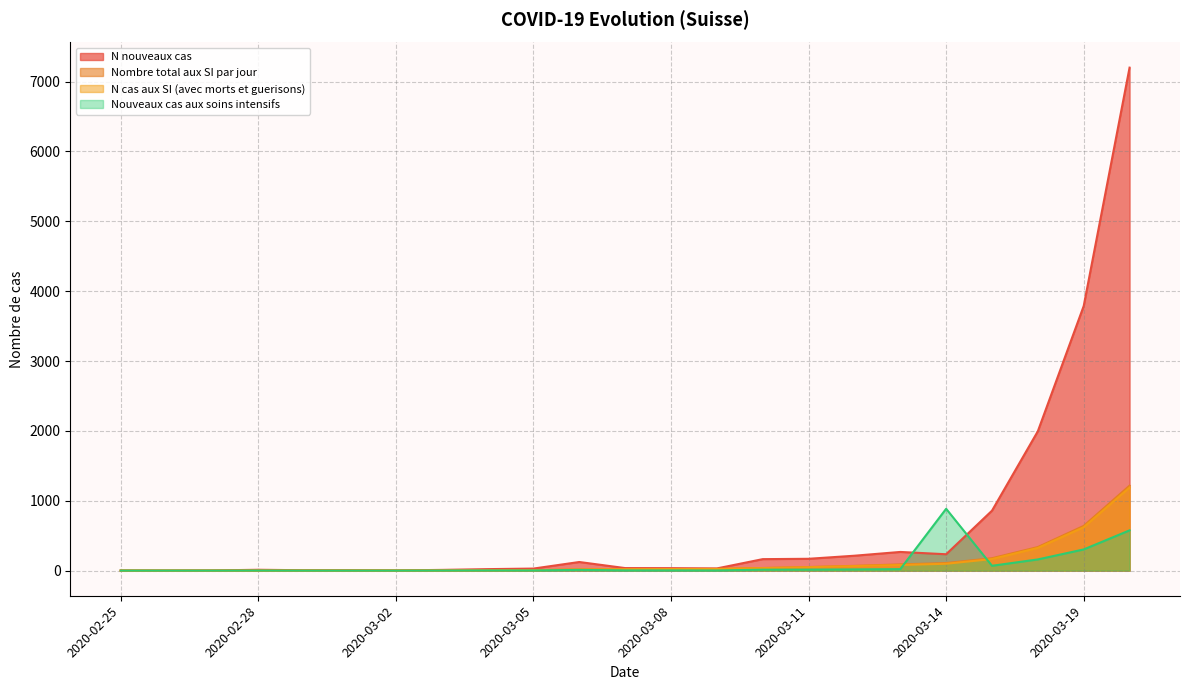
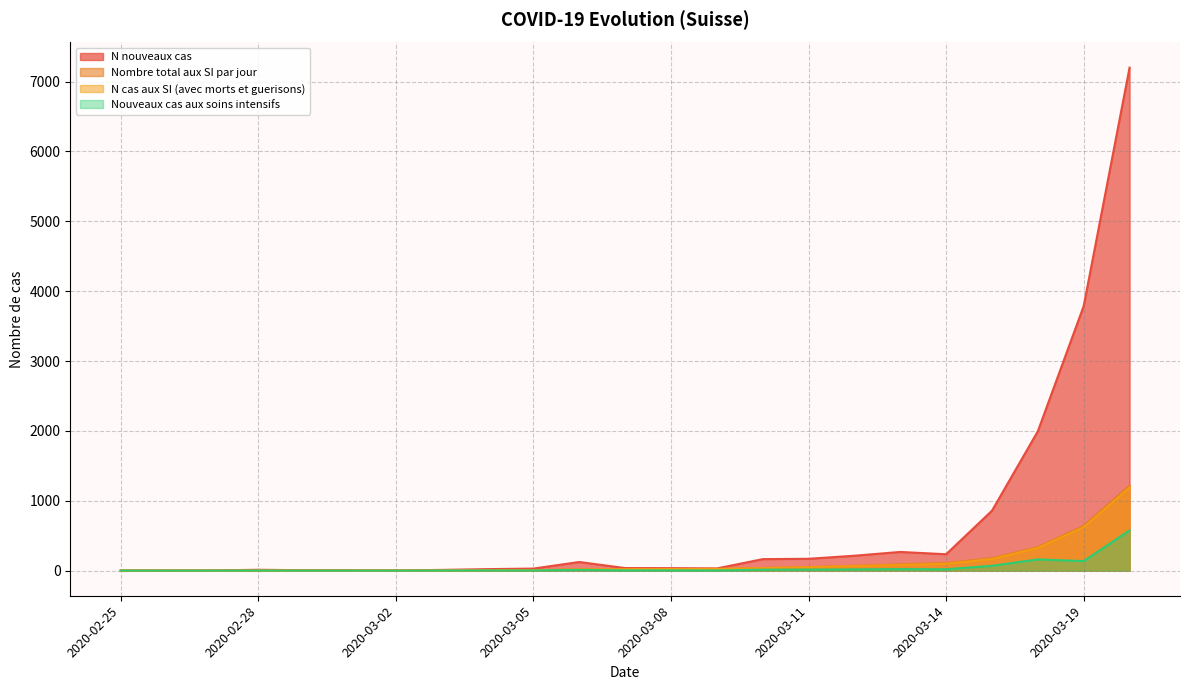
  {
    "Nouveaux cas aux soins intensifs": {
-     "2020-03-14": 900,
-     "2020-03-19": 300
+     "2020-03-14": 0,
+     "2020-03-19": 100
    }
  }
